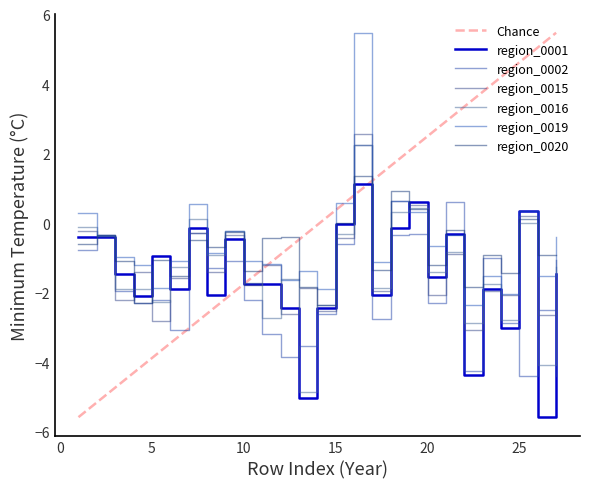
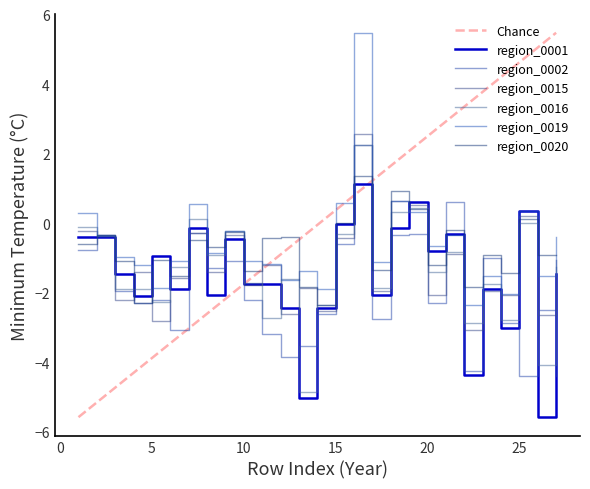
  {
    "region_0001": {
      "5": -0.9,
-     "20": -1.6
+     "20": -0.8
    }
  }
